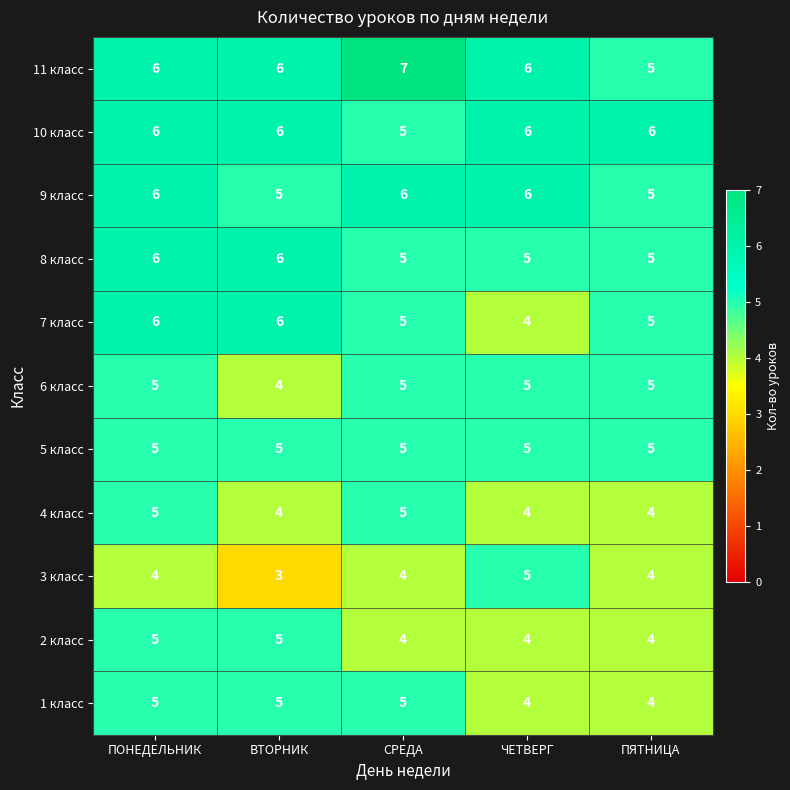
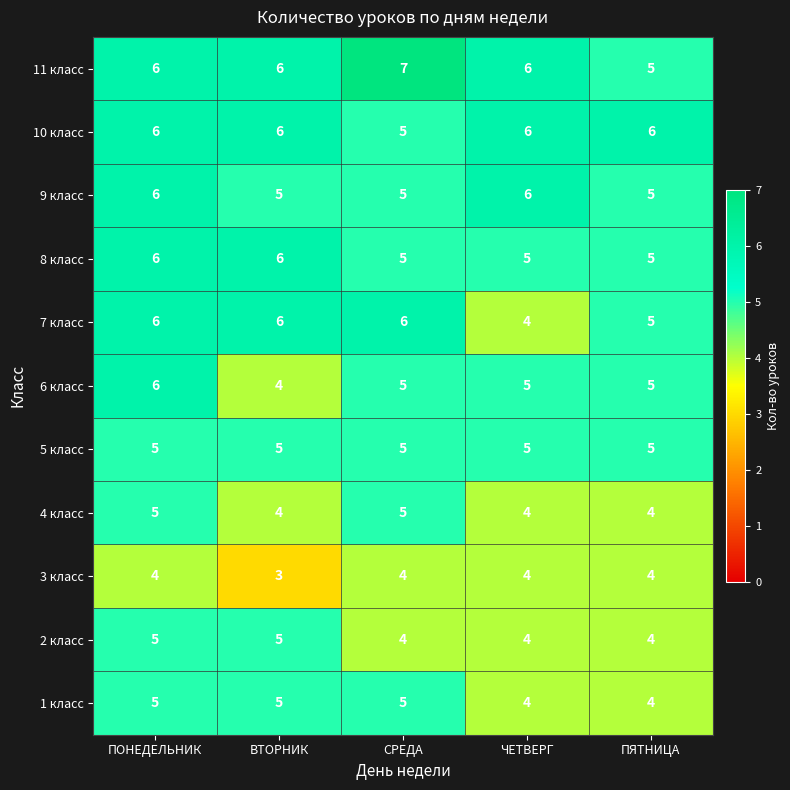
  {
    "11 класс": {
      "ПОНЕДЕЛЬНИК": 6,
      "ВТОРНИК": 6,
      "СРЕДА": 7,
      "ЧЕТВЕРГ": 6,
      "ПЯТНИЦА": 5
    },
    "10 класс": {
      "ПОНЕДЕЛЬНИК": 6,
      "ВТОРНИК": 6,
      "СРЕДА": 5,
      "ЧЕТВЕРГ": 6,
      "ПЯТНИЦА": 6
    },
    "9 класс": {
      "ПОНЕДЕЛЬНИК": 6,
      "ВТОРНИК": 5,
-     "СРЕДА": 6,
+     "СРЕДА": 5,
      "ЧЕТВЕРГ": 6,
      "ПЯТНИЦА": 5
    },
    "8 класс": {
      "ПОНЕДЕЛЬНИК": 6,
      "ВТОРНИК": 6,
      "СРЕДА": 5,
      "ЧЕТВЕРГ": 5,
      "ПЯТНИЦА": 5
    },
    "7 класс": {
      "ПОНЕДЕЛЬНИК": 6,
      "ВТОРНИК": 6,
-     "СРЕДА": 5,
+     "СРЕДА": 6,
      "ЧЕТВЕРГ": 4,
      "ПЯТНИЦА": 5
    },
    "6 класс": {
-     "ПОНЕДЕЛЬНИК": 5,
+     "ПОНЕДЕЛЬНИК": 6,
      "ВТОРНИК": 4,
      "СРЕДА": 5,
      "ЧЕТВЕРГ": 5,
      "ПЯТНИЦА": 5
    },
    "5 класс": {
      "ПОНЕДЕЛЬНИК": 5,
      "ВТОРНИК": 5,
      "СРЕДА": 5,
      "ЧЕТВЕРГ": 5,
      "ПЯТНИЦА": 5
    },
    "4 класс": {
      "ПОНЕДЕЛЬНИК": 5,
      "ВТОРНИК": 4,
      "СРЕДА": 5,
      "ЧЕТВЕРГ": 4,
      "ПЯТНИЦА": 4
    },
    "3 класс": {
      "ПОНЕДЕЛЬНИК": 4,
      "ВТОРНИК": 3,
      "СРЕДА": 4,
-     "ЧЕТВЕРГ": 5,
+     "ЧЕТВЕРГ": 4,
      "ПЯТНИЦА": 4
    },
    "2 класс": {
      "ПОНЕДЕЛЬНИК": 5,
      "ВТОРНИК": 5,
      "СРЕДА": 4,
      "ЧЕТВЕРГ": 4,
      "ПЯТНИЦА": 4
    },
    "1 класс": {
      "ПОНЕДЕЛЬНИК": 5,
      "ВТОРНИК": 5,
      "СРЕДА": 5,
      "ЧЕТВЕРГ": 4,
      "ПЯТНИЦА": 4
    }
  }
